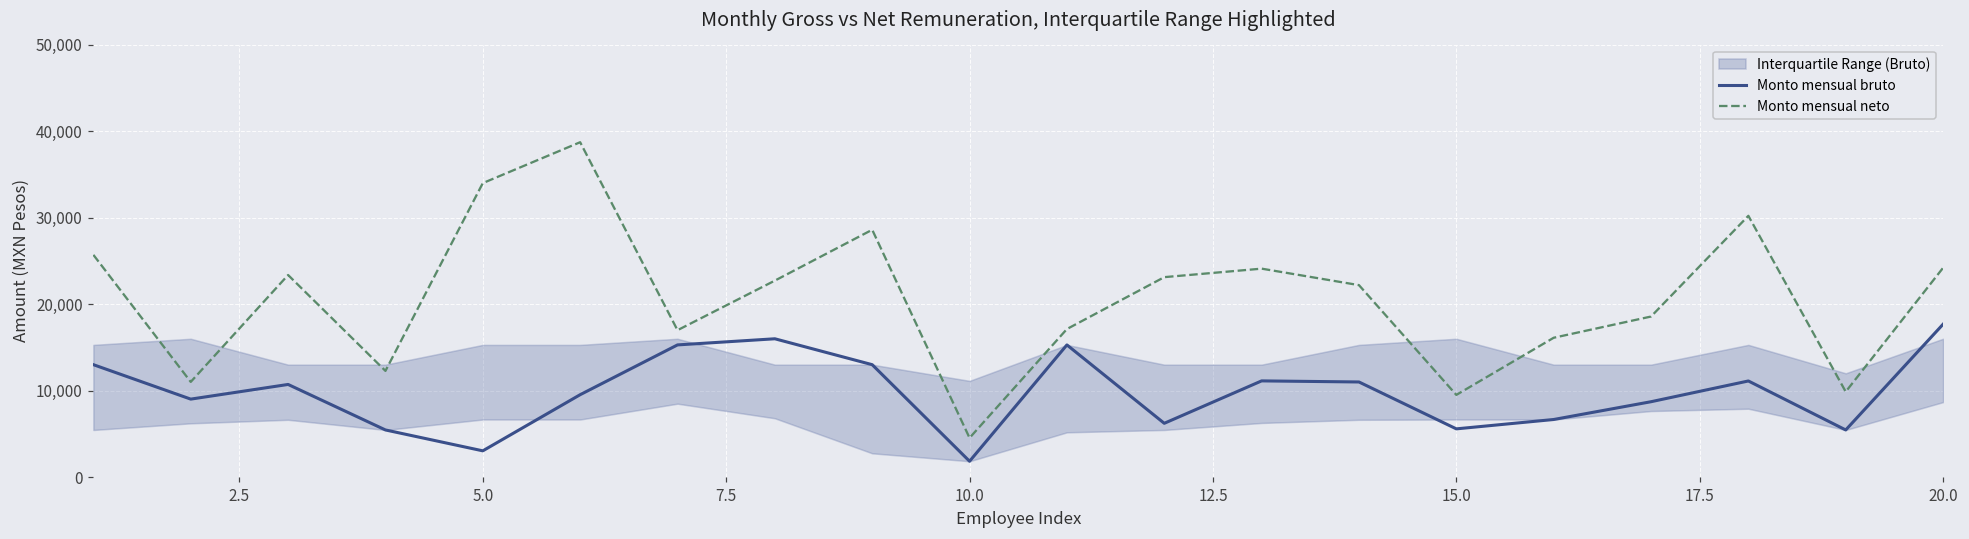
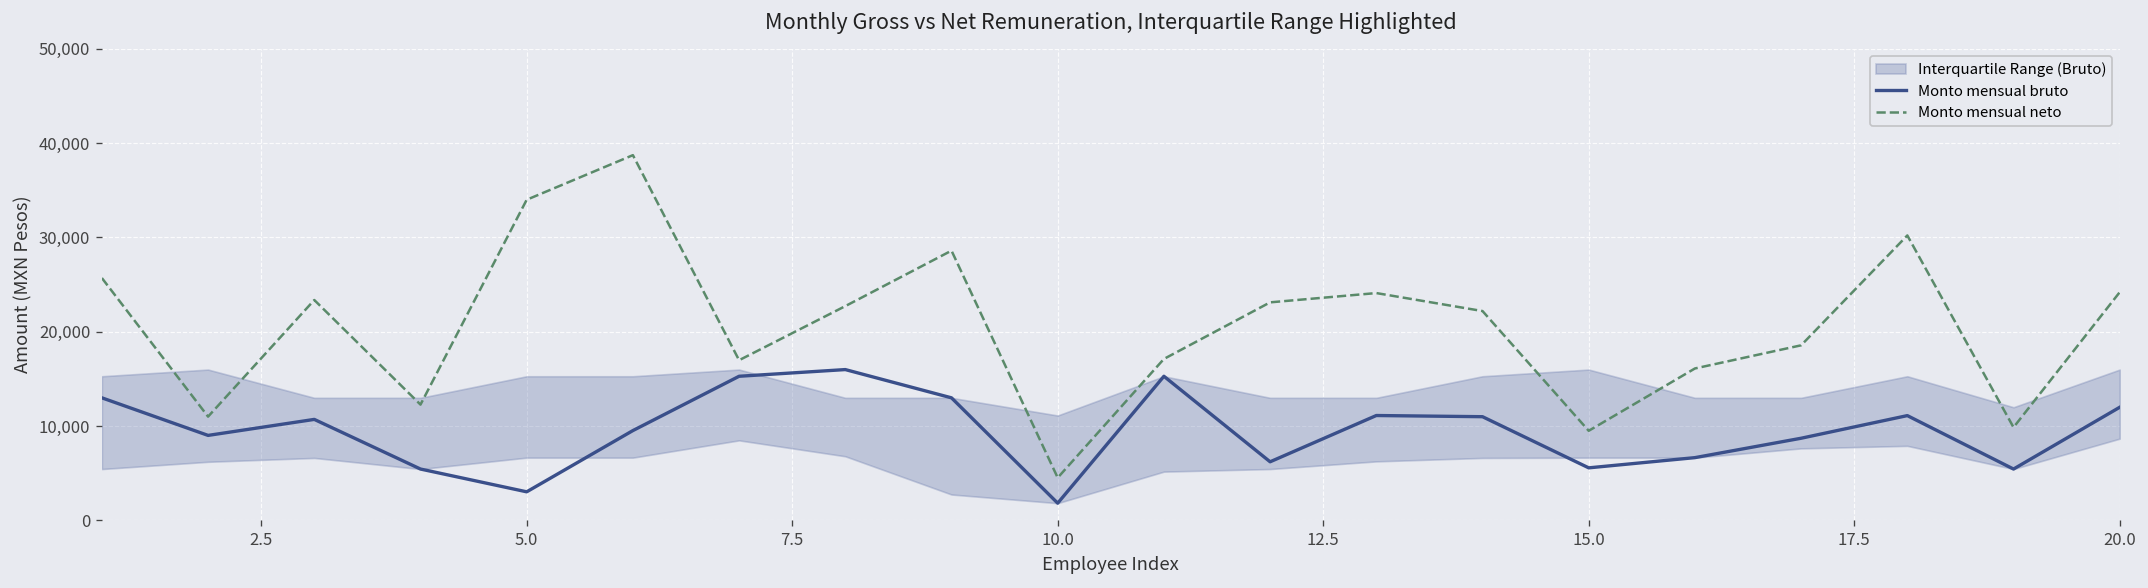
  {
    "Monto mensual bruto": {
      "5.0": "3,000",
      "10.0": "2,000",
      "15.0": "6,000",
-     "20.0": "18,000"
+     "20.0": "12,000"
    },
    "Monto mensual neto": {
      "5.0": "34,000",
      "10.0": "5,000",
      "15.0": "10,000",
      "20.0": "24,000"
    }
  }
